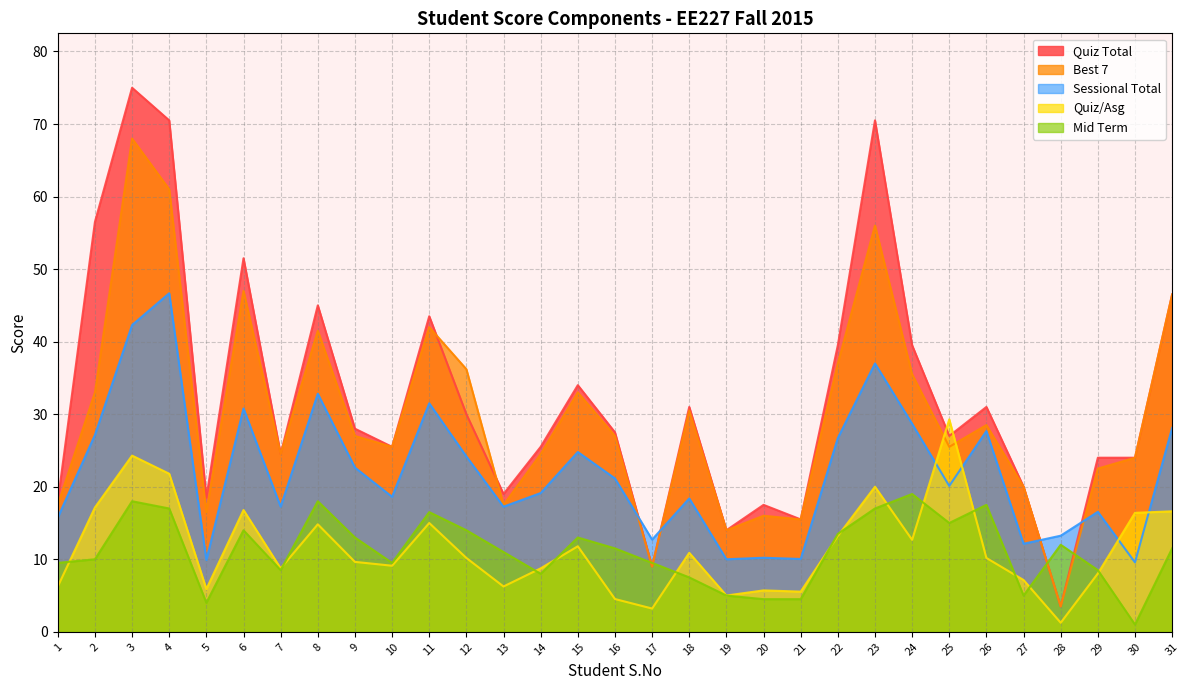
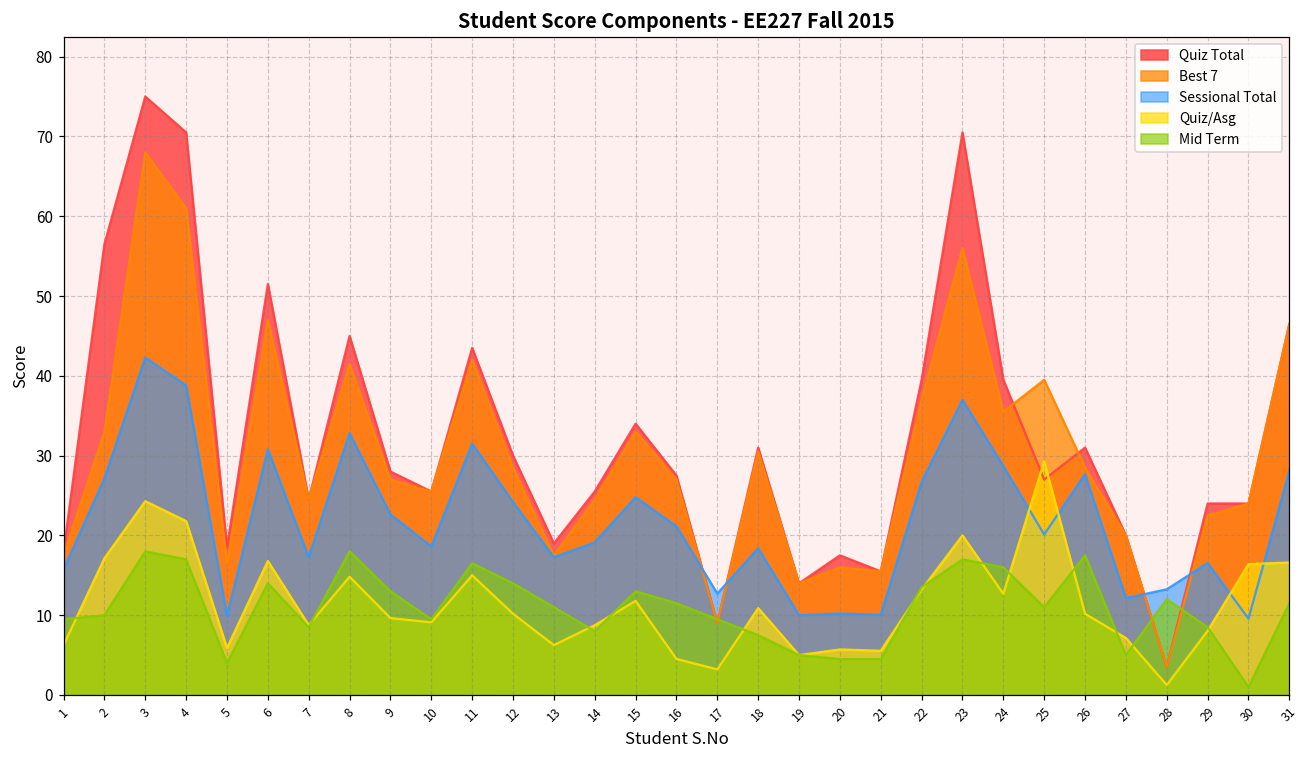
  {
    "Quiz Total": {
      "1": 18,
      "2": 57,
      "3": 75,
      "4": 71,
      "5": 19,
      "6": 52,
      "8": 45,
      "9": 28,
      "11": 44,
      "12": 30,
      "13": 19,
      "14": 26,
      "15": 34,
      "16": 28,
      "18": 31,
      "20": 18,
      "22": 40,
      "23": 71,
      "24": 40,
      "25": 27,
      "26": 31,
      "29": 24
    },
    "Best 7": {
      "1": 18,
      "2": 33,
      "3": 68,
      "4": 61,
      "5": 17,
      "6": 47,
      "8": 42,
      "9": 27,
      "11": 42,
-     "12": 36,
+     "12": 29,
      "14": 25,
      "15": 33,
      "16": 27,
      "18": 31,
      "20": 16,
      "22": 37,
      "23": 56,
      "24": 36,
-     "25": 26,
+     "25": 40,
      "26": 29,
      "29": 23
    },
    "Sessional Total": {
      "1": 16,
      "2": 27,
      "3": 42,
-     "4": 47,
+     "4": 39,
      "5": 10,
      "6": 31,
      "7": 17,
      "8": 33,
      "9": 23,
      "10": 19,
      "11": 32,
      "12": 24,
      "14": 19,
      "15": 25,
      "16": 21,
      "17": 13,
      "18": 18,
      "19": 10,
      "20": 10,
      "21": 10,
      "22": 27,
      "23": 37,
      "24": 29,
      "25": 20,
      "26": 28,
      "27": 12,
      "28": 13,
      "29": 17,
      "30": 10,
      "31": 28
    },
    "Quiz/Asg": {
      "1": 6,
      "2": 17,
      "3": 24,
      "4": 22,
      "5": 6,
      "6": 17,
      "8": 15,
      "9": 10,
      "10": 9,
      "11": 15,
      "12": 10,
      "13": 6,
      "14": 9,
      "15": 12,
      "16": 5,
      "17": 3,
      "18": 11,
      "20": 6,
      "21": 6,
      "23": 20,
      "24": 13,
      "25": 29,
      "26": 10,
      "27": 7,
      "28": 1,
      "29": 8,
      "30": 16,
      "31": 17
    },
    "Mid Term": {
      "1": 10,
      "2": 10,
      "3": 18,
      "4": 17,
      "5": 4,
      "6": 14,
      "8": 18,
      "9": 13,
      "10": 10,
      "11": 17,
      "12": 14,
      "13": 11,
      "14": 8,
      "15": 13,
      "16": 12,
      "17": 10,
      "18": 8,
      "20": 5,
      "21": 5,
      "23": 17,
-     "24": 19,
-     "25": 15,
+     "24": 16,
+     "25": 11,
      "26": 18,
      "27": 5,
      "28": 12,
      "29": 9,
      "30": 1,
      "31": 12
    }
  }
